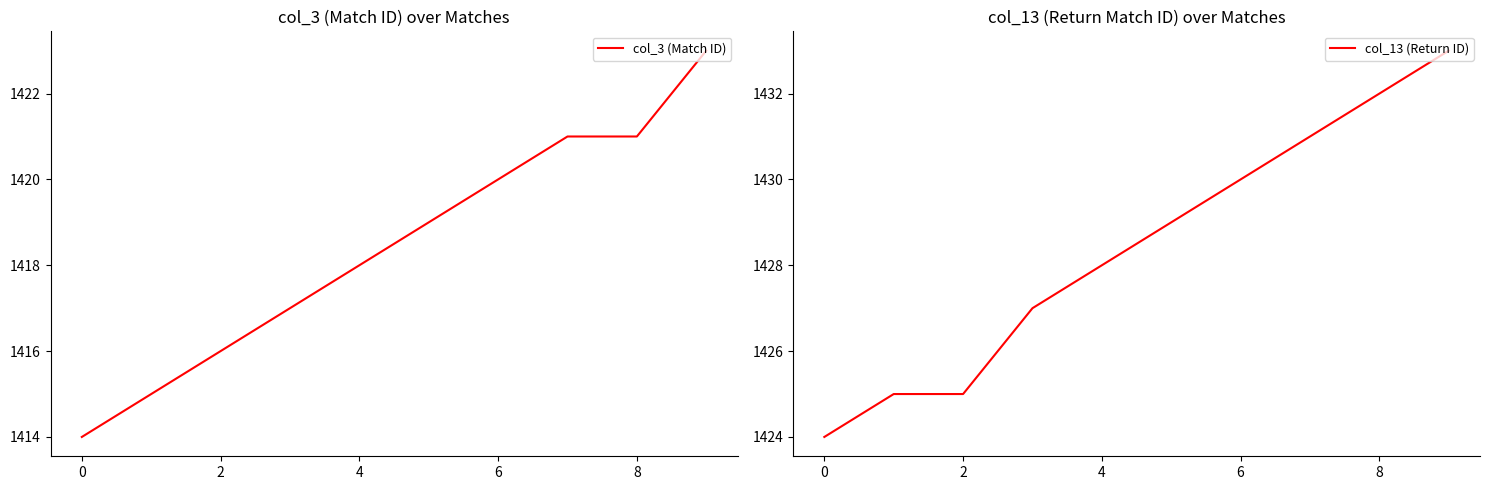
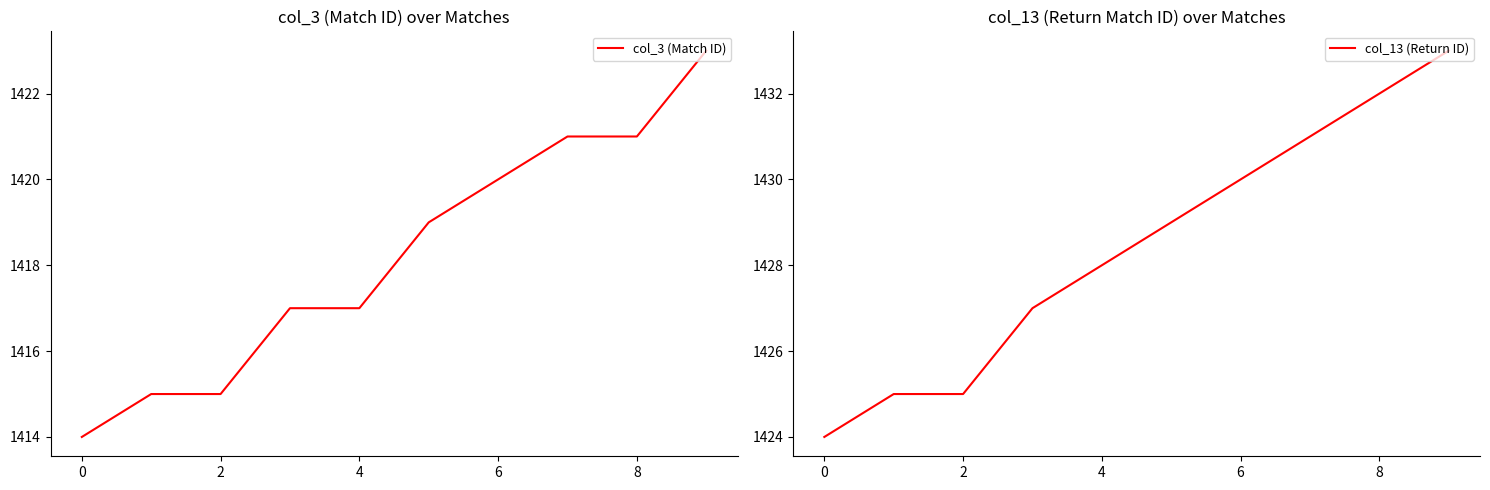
  {
    "col_3 (Match ID) over Matches": {
      "0": 1414,
-     "2": 1416,
-     "4": 1418,
+     "2": 1415,
+     "4": 1417,
      "6": 1420,
      "8": 1421
    },
    "col_13 (Return Match ID) over Matches": {
      "0": 1424.0,
      "2": 1425.0,
      "4": 1428.0,
      "6": 1430.0,
      "8": 1432.0
    }
  }
